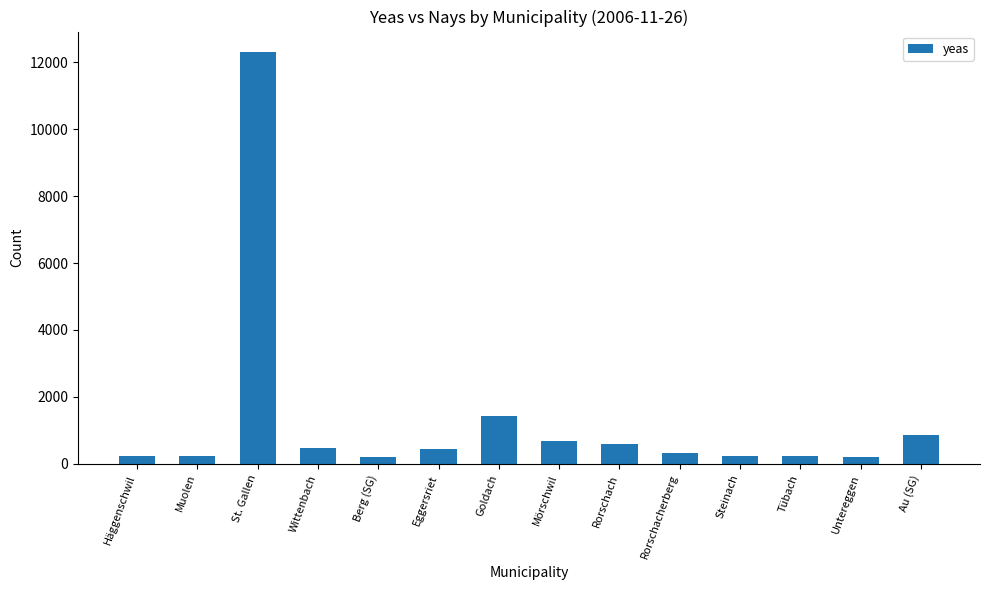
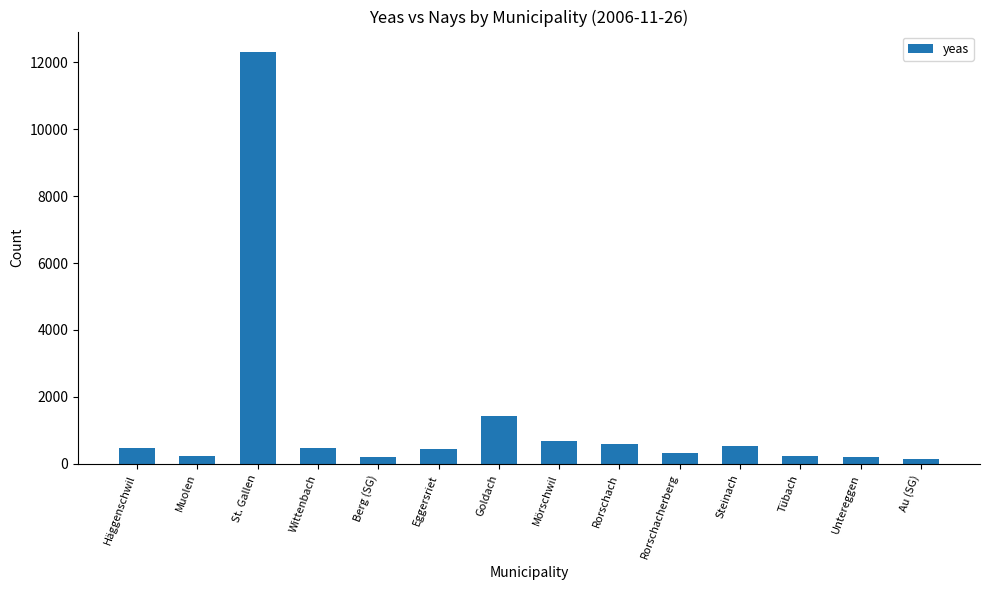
  {
-   "Häggenschwil": 200,
+   "Häggenschwil": 500,
    "Muolen": 200,
    "St. Gallen": 12300,
    "Wittenbach": 500,
    "Berg (SG)": 200,
    "Eggersriet": 500,
    "Goldach": 1400,
    "Mörschwil": 700,
    "Rorschach": 600,
    "Rorschacherberg": 300,
-   "Steinach": 200,
+   "Steinach": 500,
    "Tübach": 200,
    "Untereggen": 200,
-   "Au (SG)": 900
+   "Au (SG)": 200
  }
